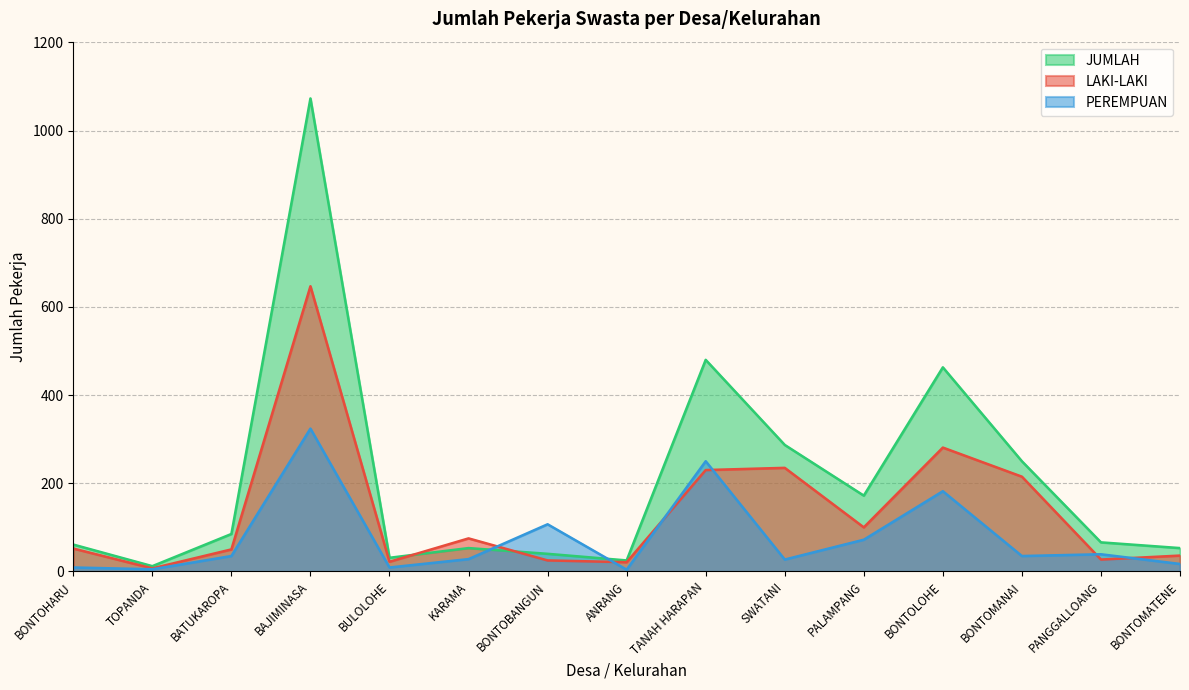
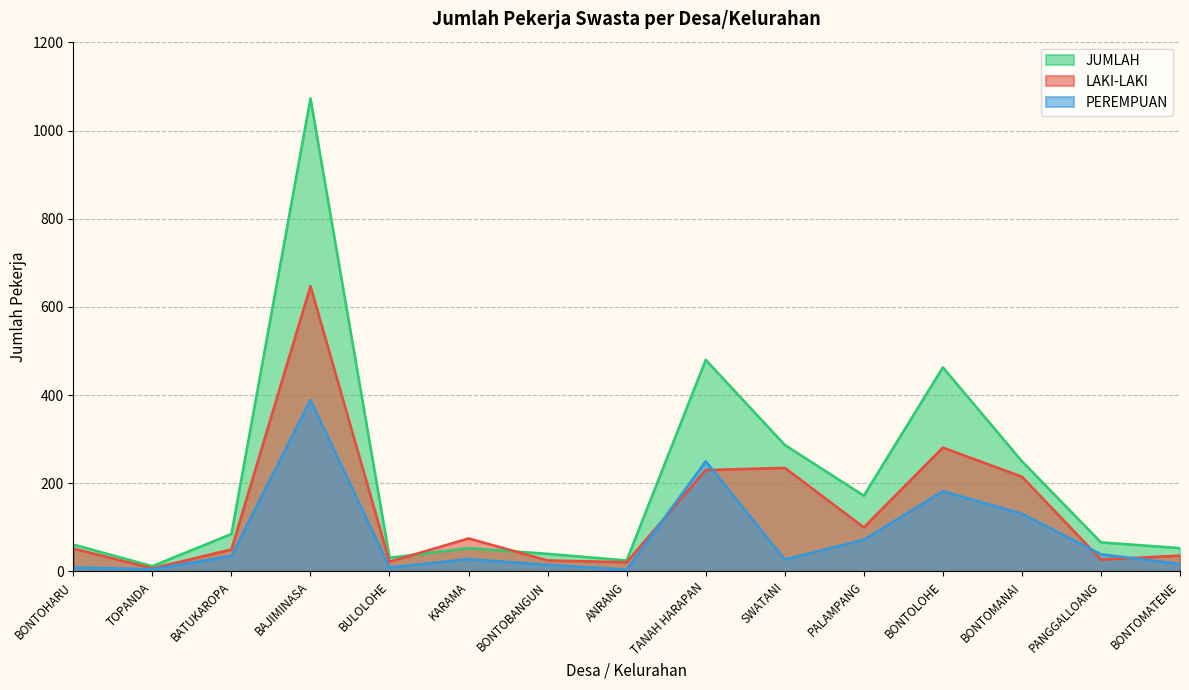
  {
    "JUMLAH": {
      "BONTOHARU": 60,
      "BATUKAROPA": 90,
      "BAJIMINASA": 1070,
      "BULOLOHE": 30,
      "KARAMA": 50,
      "BONTOBANGUN": 40,
      "TANAH HARAPAN": 480,
      "SWATANI": 290,
      "PALAMPANG": 170,
      "BONTOLOHE": 460,
      "BONTOMANAI": 250,
      "PANGGALLOANG": 70,
      "BONTOMATENE": 50
    },
    "LAKI-LAKI": {
      "BONTOHARU": 50,
      "BATUKAROPA": 50,
      "BAJIMINASA": 650,
      "BULOLOHE": 20,
      "KARAMA": 80,
      "BONTOBANGUN": 30,
      "TANAH HARAPAN": 230,
      "SWATANI": 240,
      "PALAMPANG": 100,
      "BONTOLOHE": 280,
      "BONTOMANAI": 220,
      "PANGGALLOANG": 30,
      "BONTOMATENE": 40
    },
    "PEREMPUAN": {
      "BONTOHARU": 10,
      "BATUKAROPA": 40,
-     "BAJIMINASA": 320,
+     "BAJIMINASA": 390,
      "BULOLOHE": 10,
      "KARAMA": 30,
-     "BONTOBANGUN": 110,
+     "BONTOBANGUN": 20,
      "ANRANG": 0,
      "TANAH HARAPAN": 250,
      "SWATANI": 30,
      "PALAMPANG": 70,
      "BONTOLOHE": 180,
-     "BONTOMANAI": 40,
+     "BONTOMANAI": 130,
      "PANGGALLOANG": 40,
      "BONTOMATENE": 20
    }
  }
